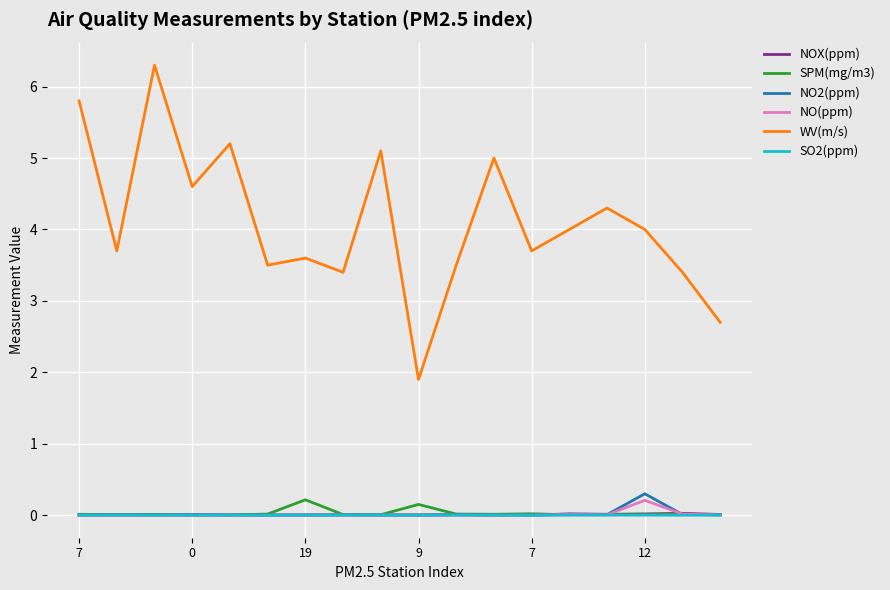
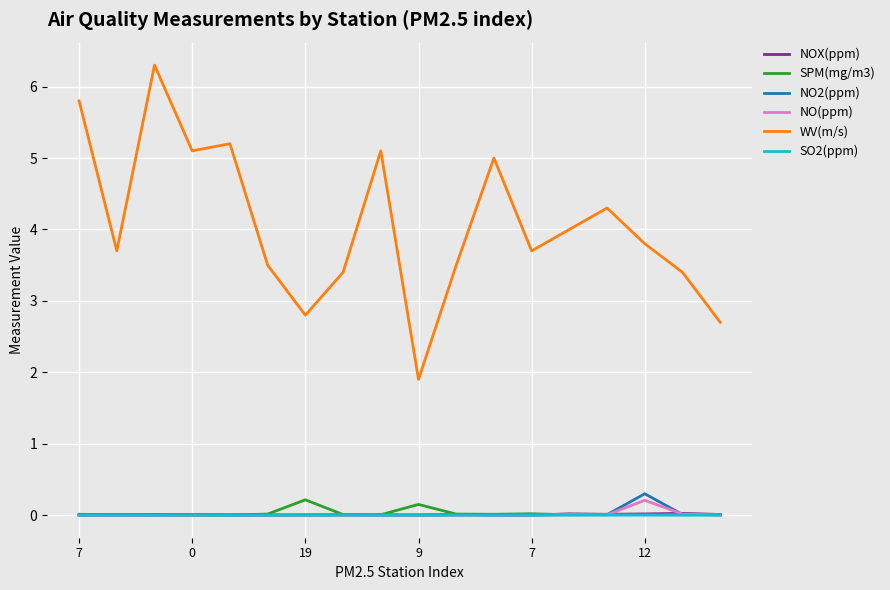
  {
    "SPM(mg/m3)": {
      "19": 0.2,
      "9": 0.2
    },
    "NO2(ppm)": {
      "12": 0.3
    },
    "NO(ppm)": {
      "12": 0.2
    },
    "WV(m/s)": {
-     "0": 4.6,
-     "19": 3.6,
+     "0": 5.1,
+     "19": 2.8,
      "9": 1.9,
-     "12": 4.0
+     "12": 3.8
    }
  }
